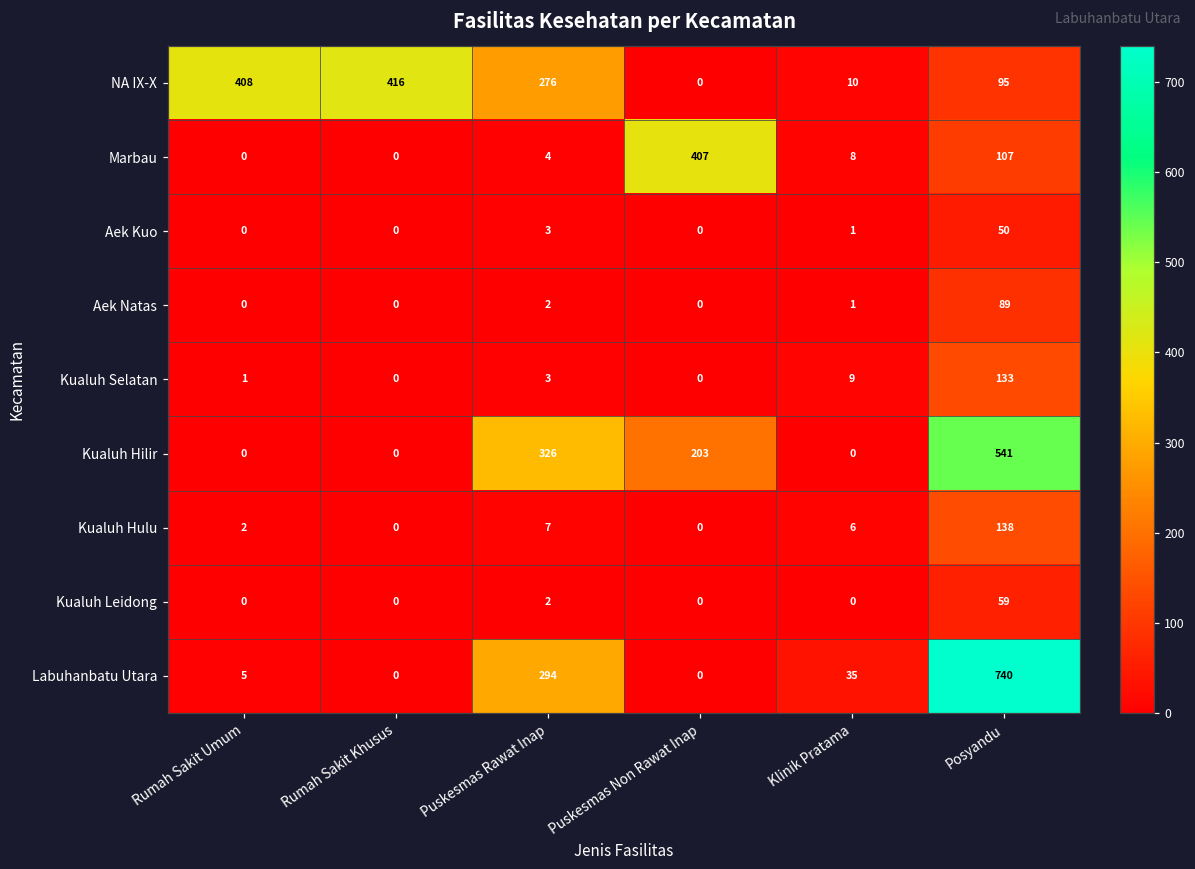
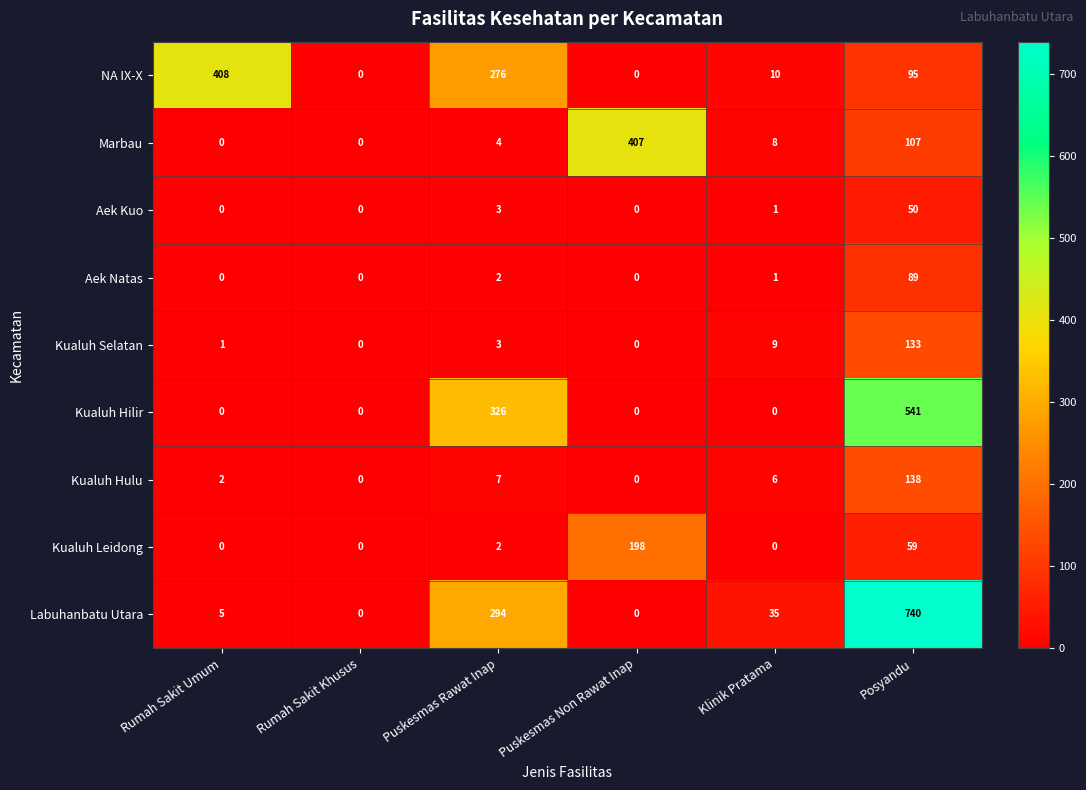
  {
    "NA IX-X": {
      "Rumah Sakit Umum": 408,
-     "Rumah Sakit Khusus": 416,
+     "Rumah Sakit Khusus": 0,
      "Puskesmas Rawat Inap": 276,
      "Puskesmas Non Rawat Inap": 0,
      "Klinik Pratama": 10,
      "Posyandu": 95
    },
    "Marbau": {
      "Rumah Sakit Umum": 0,
      "Rumah Sakit Khusus": 0,
      "Puskesmas Rawat Inap": 4,
      "Puskesmas Non Rawat Inap": 407,
      "Klinik Pratama": 8,
      "Posyandu": 107
    },
    "Aek Kuo": {
      "Rumah Sakit Umum": 0,
      "Rumah Sakit Khusus": 0,
      "Puskesmas Rawat Inap": 3,
      "Puskesmas Non Rawat Inap": 0,
      "Klinik Pratama": 1,
      "Posyandu": 50
    },
    "Aek Natas": {
      "Rumah Sakit Umum": 0,
      "Rumah Sakit Khusus": 0,
      "Puskesmas Rawat Inap": 2,
      "Puskesmas Non Rawat Inap": 0,
      "Klinik Pratama": 1,
      "Posyandu": 89
    },
    "Kualuh Selatan": {
      "Rumah Sakit Umum": 1,
      "Rumah Sakit Khusus": 0,
      "Puskesmas Rawat Inap": 3,
      "Puskesmas Non Rawat Inap": 0,
      "Klinik Pratama": 9,
      "Posyandu": 133
    },
    "Kualuh Hilir": {
      "Rumah Sakit Umum": 0,
      "Rumah Sakit Khusus": 0,
      "Puskesmas Rawat Inap": 326,
-     "Puskesmas Non Rawat Inap": 203,
+     "Puskesmas Non Rawat Inap": 0,
      "Klinik Pratama": 0,
      "Posyandu": 541
    },
    "Kualuh Hulu": {
      "Rumah Sakit Umum": 2,
      "Rumah Sakit Khusus": 0,
      "Puskesmas Rawat Inap": 7,
      "Puskesmas Non Rawat Inap": 0,
      "Klinik Pratama": 6,
      "Posyandu": 138
    },
    "Kualuh Leidong": {
      "Rumah Sakit Umum": 0,
      "Rumah Sakit Khusus": 0,
      "Puskesmas Rawat Inap": 2,
-     "Puskesmas Non Rawat Inap": 0,
+     "Puskesmas Non Rawat Inap": 198,
      "Klinik Pratama": 0,
      "Posyandu": 59
    },
    "Labuhanbatu Utara": {
      "Rumah Sakit Umum": 5,
      "Rumah Sakit Khusus": 0,
      "Puskesmas Rawat Inap": 294,
      "Puskesmas Non Rawat Inap": 0,
      "Klinik Pratama": 35,
      "Posyandu": 740
    }
  }
